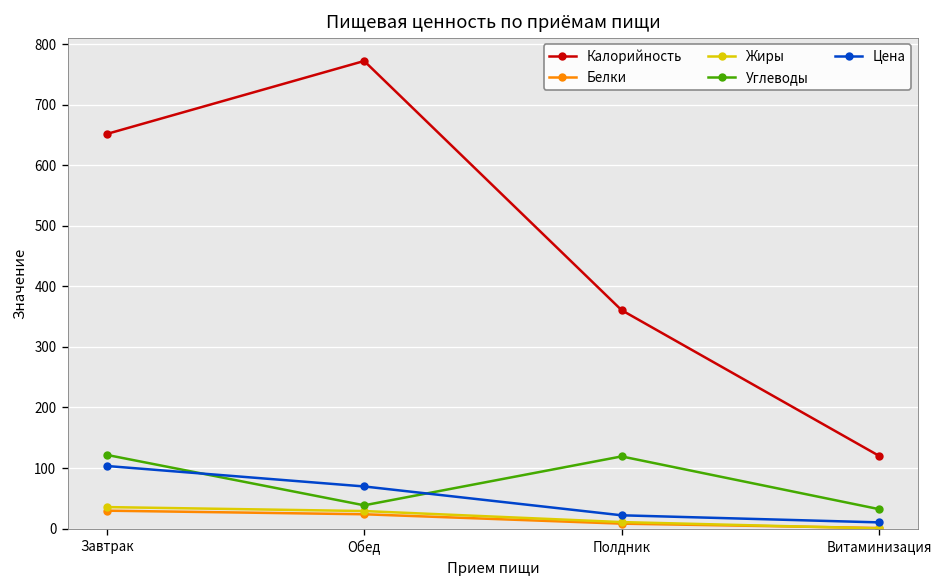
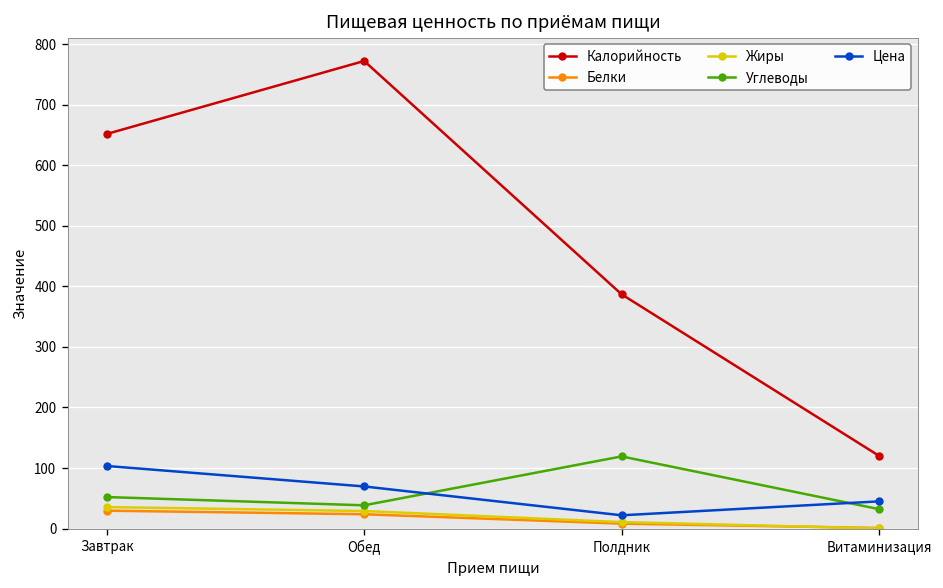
  {
    "Калорийность": {
      "Завтрак": 650,
      "Обед": 770,
-     "Полдник": 360,
+     "Полдник": 390,
      "Витаминизация": 120
    },
    "Белки": {
      "Завтрак": 30,
      "Обед": 20
    },
    "Жиры": {
      "Завтрак": 40,
      "Обед": 30
    },
    "Углеводы": {
-     "Завтрак": 120,
+     "Завтрак": 50,
      "Обед": 40,
      "Полдник": 120,
      "Витаминизация": 30
    },
    "Цена": {
      "Завтрак": 100,
      "Обед": 70,
      "Полдник": 20,
-     "Витаминизация": 10
+     "Витаминизация": 50
    }
  }
